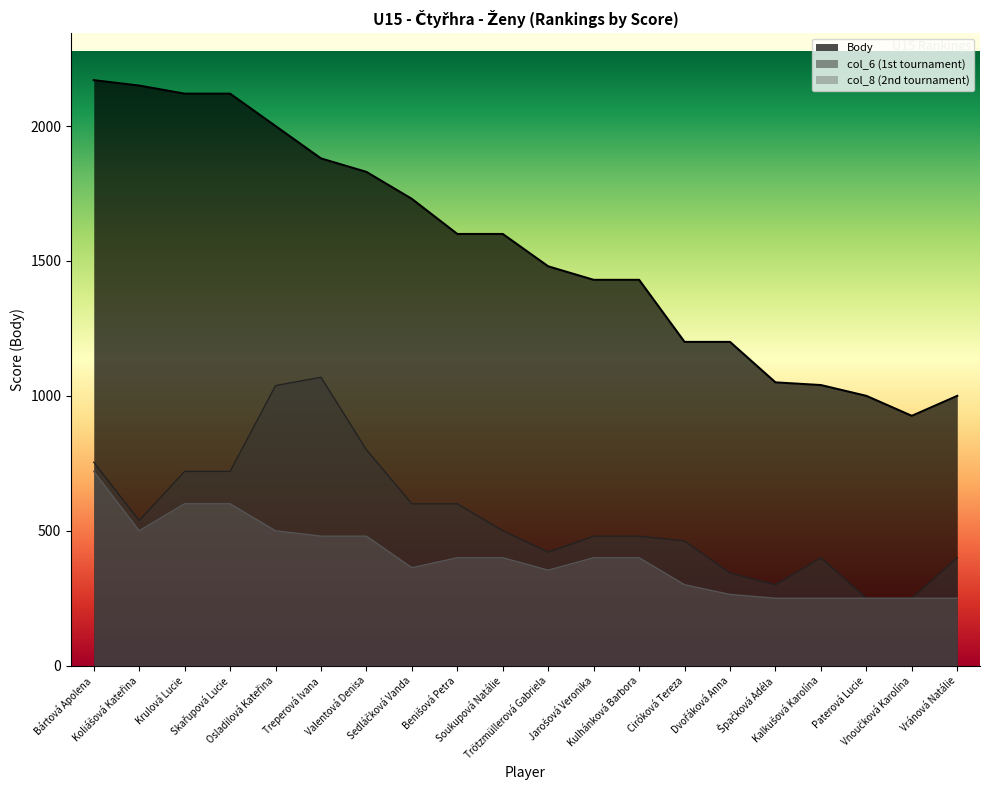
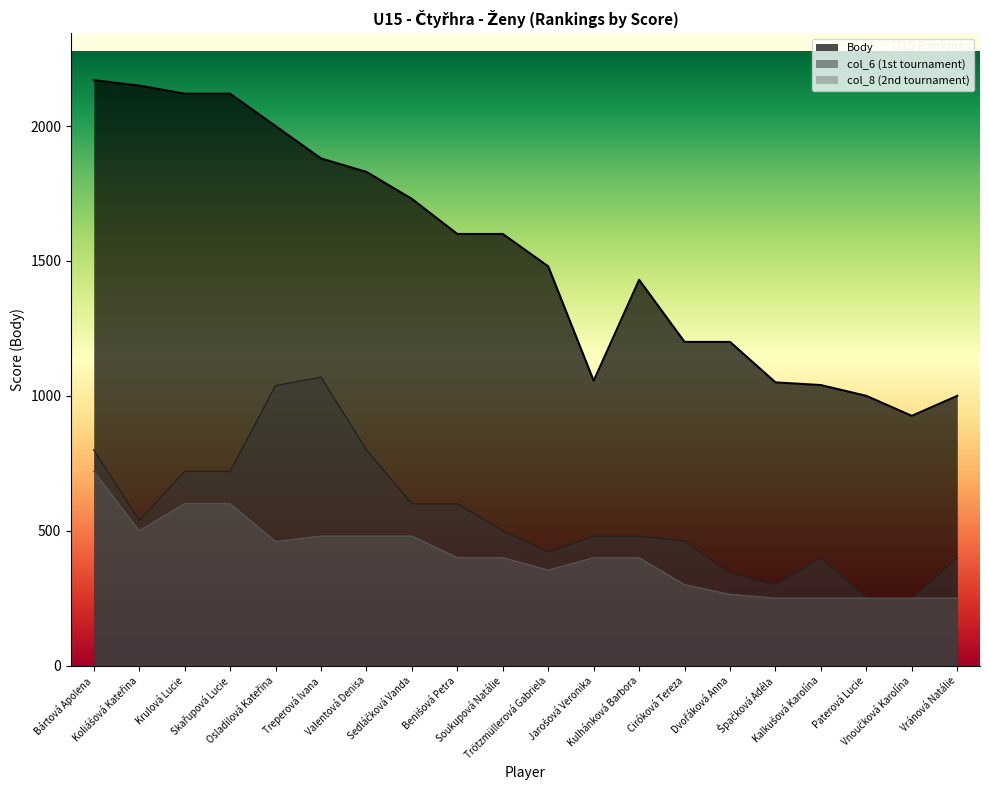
  {
    "Body": {
      "Bártová Apolena": 2170,
      "Koliášová Kateřina": 2150,
      "Krulová Lucie": 2120,
      "Skařupová Lucie": 2120,
      "Osladilová Kateřina": 2000,
      "Treperová Ivana": 1880,
      "Valentová Denisa": 1830,
      "Sedláčková Vanda": 1730,
      "Benišová Petra": 1600,
      "Soukupová Natálie": 1600,
      "Trötzmüllerová Gabriela": 1480,
-     "Jarošová Veronika": 1430,
+     "Jarošová Veronika": 1060,
      "Kulhánková Barbora": 1430,
      "Ciróková Tereza": 1200,
      "Dvořáková Anna": 1200,
      "Špačková Adéla": 1050,
      "Kalkušová Karolína": 1040,
      "Paterová Lucie": 1000,
      "Vnoučková Karolína": 930,
      "Vránová Natálie": 1000
    },
    "col_6 (1st tournament)": {
-     "Bártová Apolena": 750,
+     "Bártová Apolena": 800,
      "Koliášová Kateřina": 540,
      "Krulová Lucie": 720,
      "Skařupová Lucie": 720,
      "Osladilová Kateřina": 1040,
      "Treperová Ivana": 1070,
      "Valentová Denisa": 800,
      "Sedláčková Vanda": 600,
      "Benišová Petra": 600,
      "Soukupová Natálie": 500,
      "Trötzmüllerová Gabriela": 420,
      "Jarošová Veronika": 480,
      "Kulhánková Barbora": 480,
      "Ciróková Tereza": 460,
      "Dvořáková Anna": 340,
      "Špačková Adéla": 300,
      "Kalkušová Karolína": 400,
      "Vránová Natálie": 400
    },
    "col_8 (2nd tournament)": {
      "Bártová Apolena": 720,
      "Koliášová Kateřina": 500,
      "Krulová Lucie": 600,
      "Skařupová Lucie": 600,
-     "Osladilová Kateřina": 500,
+     "Osladilová Kateřina": 460,
      "Treperová Ivana": 480,
      "Valentová Denisa": 480,
-     "Sedláčková Vanda": 360,
+     "Sedláčková Vanda": 480,
      "Benišová Petra": 400,
      "Soukupová Natálie": 400,
      "Trötzmüllerová Gabriela": 350,
      "Jarošová Veronika": 400,
      "Kulhánková Barbora": 400,
      "Ciróková Tereza": 300,
      "Dvořáková Anna": 260,
      "Špačková Adéla": 250,
      "Kalkušová Karolína": 250,
      "Vránová Natálie": 250
    }
  }
